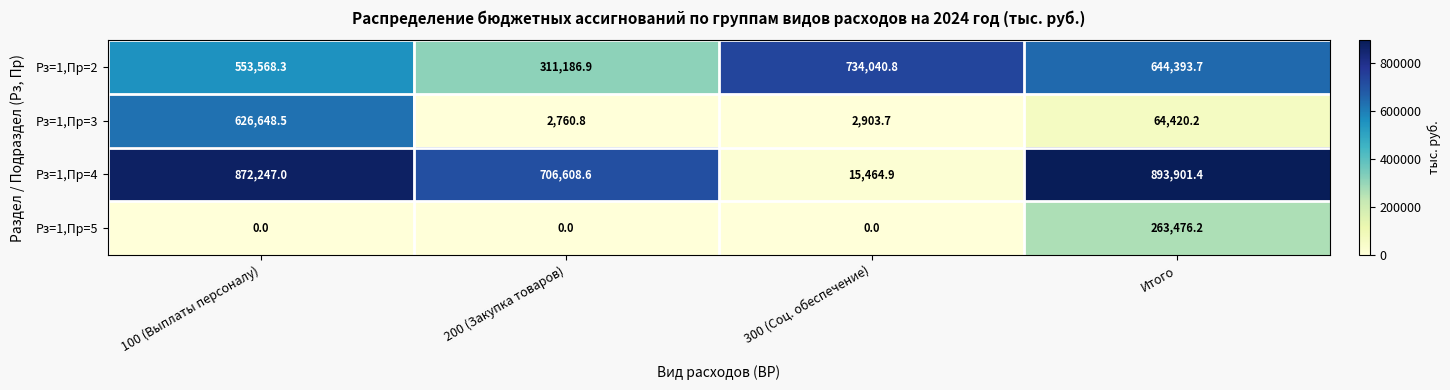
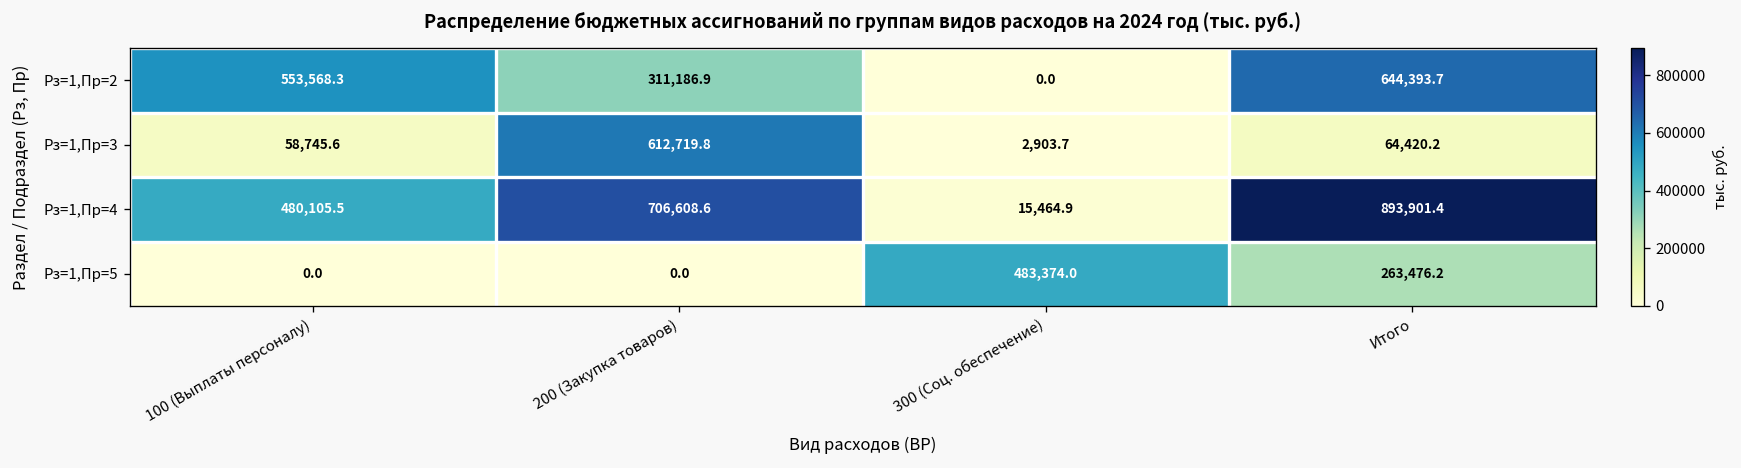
  {
    "Рз=1,Пр=2": {
      "100 (Выплаты персоналу)": "553,568.3",
      "200 (Закупка товаров)": "311,186.9",
-     "300 (Соц. обеспечение)": "734,040.8",
+     "300 (Соц. обеспечение)": "0.0",
      "Итого": "644,393.7"
    },
    "Рз=1,Пр=3": {
-     "100 (Выплаты персоналу)": "626,648.5",
-     "200 (Закупка товаров)": "2,760.8",
+     "100 (Выплаты персоналу)": "58,745.6",
+     "200 (Закупка товаров)": "612,719.8",
      "300 (Соц. обеспечение)": "2,903.7",
      "Итого": "64,420.2"
    },
    "Рз=1,Пр=4": {
-     "100 (Выплаты персоналу)": "872,247.0",
+     "100 (Выплаты персоналу)": "480,105.5",
      "200 (Закупка товаров)": "706,608.6",
      "300 (Соц. обеспечение)": "15,464.9",
      "Итого": "893,901.4"
    },
    "Рз=1,Пр=5": {
      "100 (Выплаты персоналу)": "0.0",
      "200 (Закупка товаров)": "0.0",
-     "300 (Соц. обеспечение)": "0.0",
+     "300 (Соц. обеспечение)": "483,374.0",
      "Итого": "263,476.2"
    }
  }
